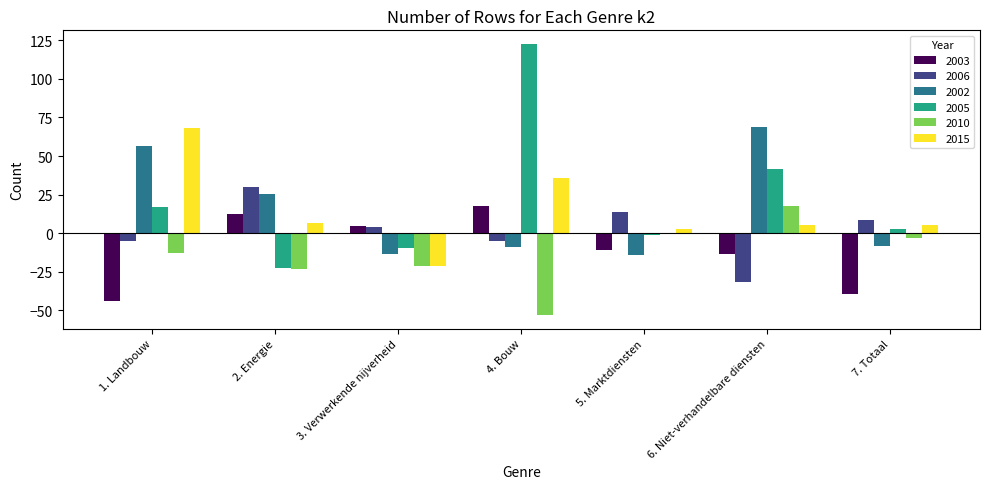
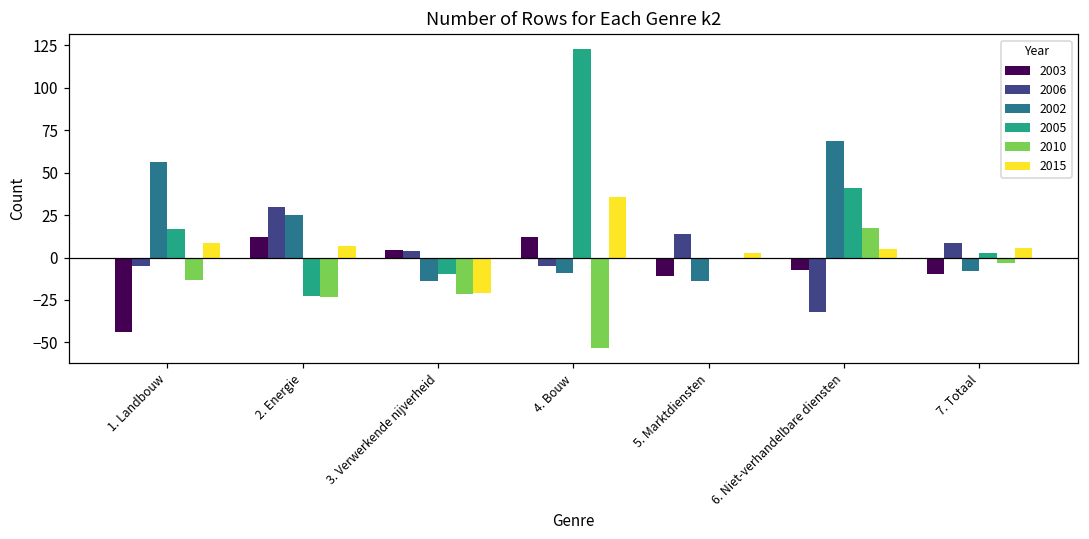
  {
    "2003": {
      "1. Landbouw": -44,
      "2. Energie": 12,
      "3. Verwerkende nijverheid": 5,
-     "4. Bouw": 18,
+     "4. Bouw": 12,
      "5. Marktdiensten": -11,
-     "6. Niet-verhandelbare diensten": -14,
-     "7. Totaal": -40
+     "6. Niet-verhandelbare diensten": -8,
+     "7. Totaal": -10
    },
    "2010": {
      "1. Landbouw": -13,
      "2. Energie": -23,
      "3. Verwerkende nijverheid": -21,
      "4. Bouw": -53,
      "5. Marktdiensten": 0,
      "6. Niet-verhandelbare diensten": 17,
      "7. Totaal": -3
    },
    "2015": {
-     "1. Landbouw": 68,
+     "1. Landbouw": 9,
      "2. Energie": 7,
      "3. Verwerkende nijverheid": -21,
      "4. Bouw": 36,
      "5. Marktdiensten": 3,
      "6. Niet-verhandelbare diensten": 5,
      "7. Totaal": 5
    }
  }
